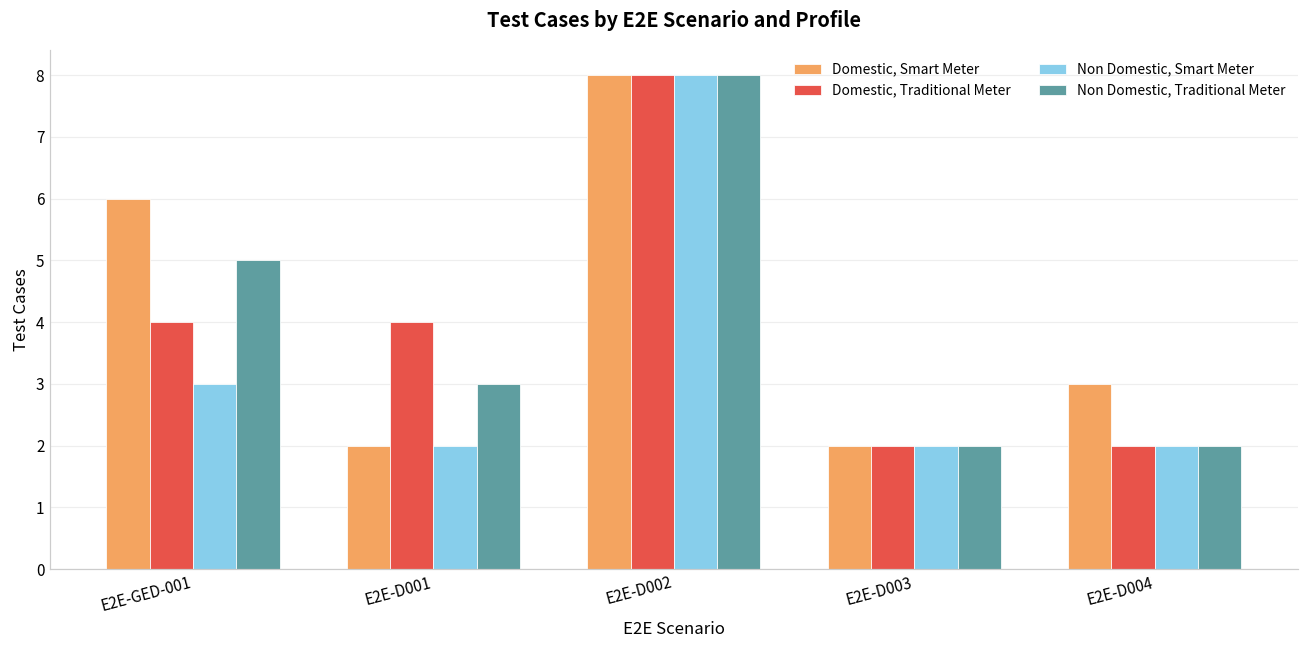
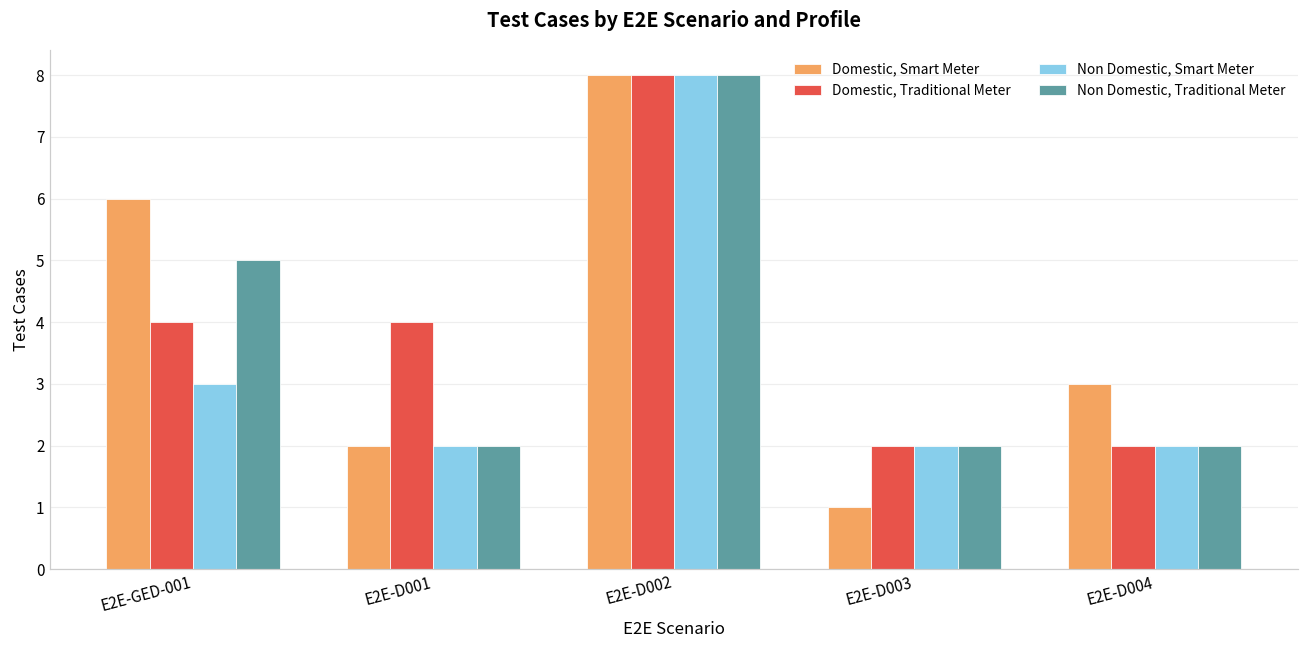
  {
    "Domestic, Smart Meter": {
      "E2E-GED-001": 6,
      "E2E-D001": 2,
      "E2E-D002": 8,
-     "E2E-D003": 2,
+     "E2E-D003": 1,
      "E2E-D004": 3
    },
    "Domestic, Traditional Meter": {
      "E2E-GED-001": 4,
      "E2E-D001": 4,
      "E2E-D002": 8,
      "E2E-D003": 2,
      "E2E-D004": 2
    },
    "Non Domestic, Smart Meter": {
      "E2E-GED-001": 3,
      "E2E-D001": 2,
      "E2E-D002": 8,
      "E2E-D003": 2,
      "E2E-D004": 2
    },
    "Non Domestic, Traditional Meter": {
      "E2E-GED-001": 5,
-     "E2E-D001": 3,
+     "E2E-D001": 2,
      "E2E-D002": 8,
      "E2E-D003": 2,
      "E2E-D004": 2
    }
  }
